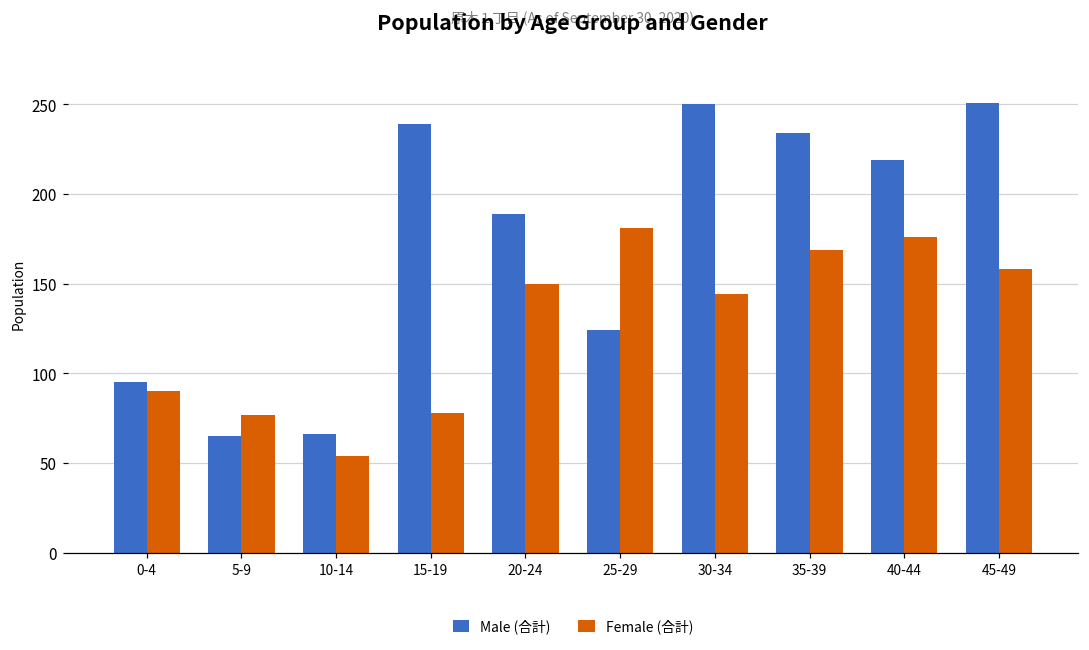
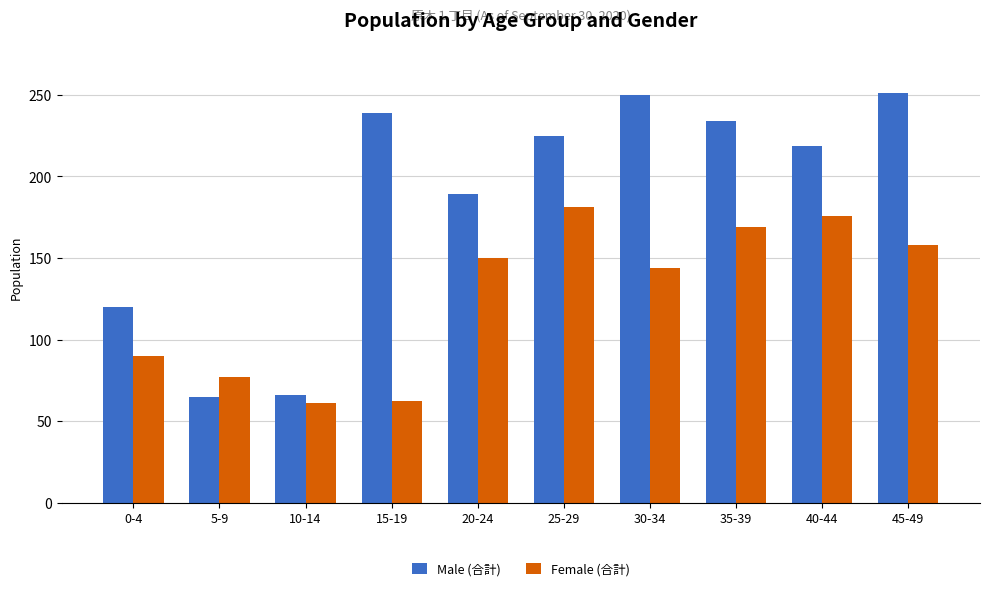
  {
    "Male (合計)": {
-     "0-4": 95,
+     "0-4": 120,
      "5-9": 65,
      "10-14": 66,
      "15-19": 239,
      "20-24": 189,
-     "25-29": 124,
+     "25-29": 225,
      "30-34": 250,
      "35-39": 234,
      "40-44": 219,
      "45-49": 251
    },
    "Female (合計)": {
      "0-4": 90,
      "5-9": 77,
-     "10-14": 54,
-     "15-19": 78,
+     "10-14": 61,
+     "15-19": 62,
      "20-24": 150,
      "25-29": 181,
      "30-34": 144,
      "35-39": 169,
      "40-44": 176,
      "45-49": 158
    }
  }
